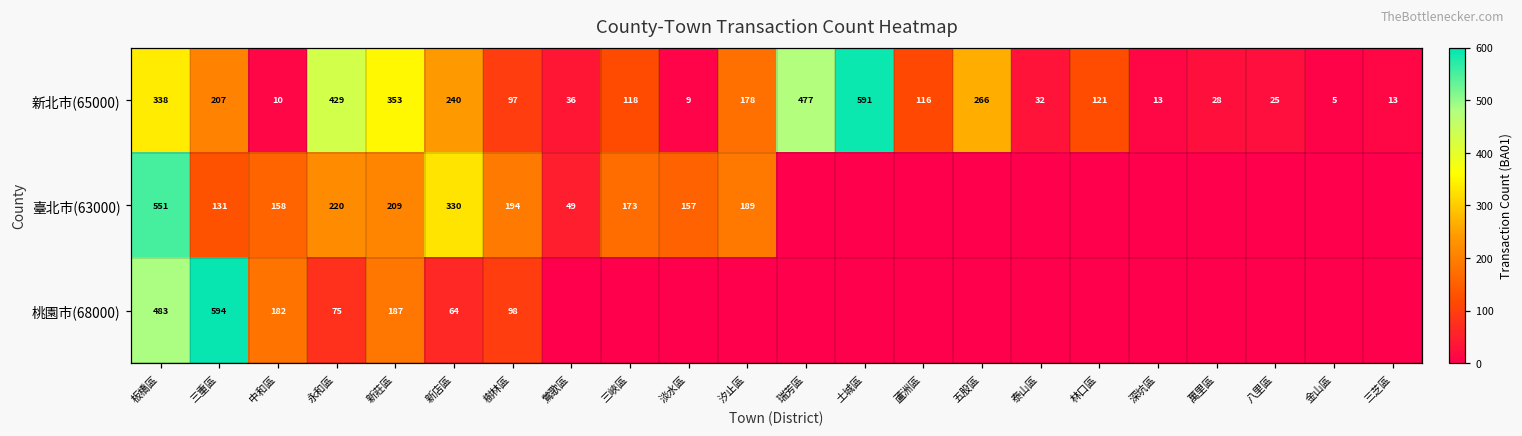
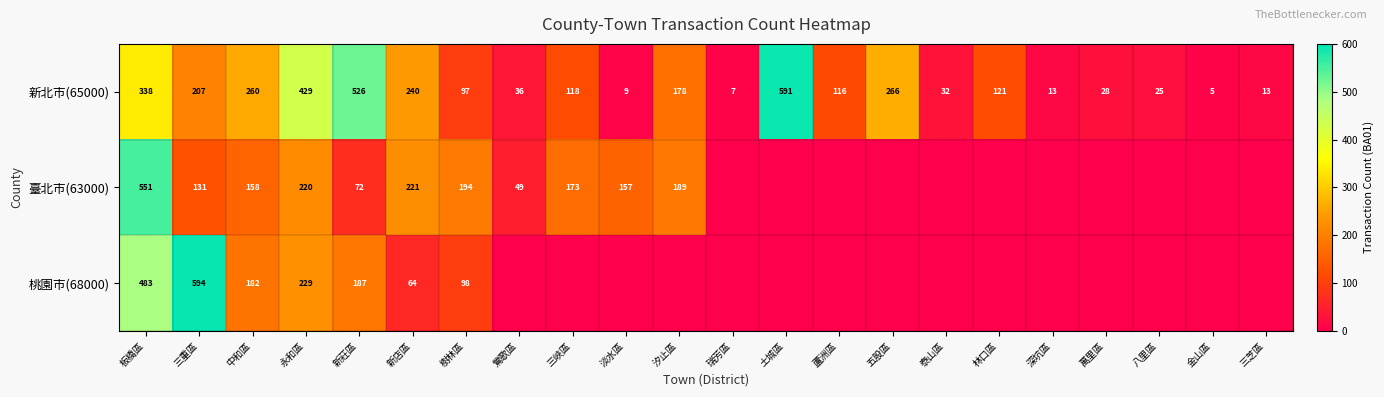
  {
    "新北市(65000)": {
      "板橋區": 338,
      "三重區": 207,
-     "中和區": 10,
+     "中和區": 260,
      "永和區": 429,
-     "新莊區": 353,
+     "新莊區": 526,
      "新店區": 240,
      "樹林區": 97,
      "鶯歌區": 36,
      "三峽區": 118,
      "淡水區": 9,
      "汐止區": 178,
-     "瑞芳區": 477,
+     "瑞芳區": 7,
      "土城區": 591,
      "蘆洲區": 116,
      "五股區": 266,
      "泰山區": 32,
      "林口區": 121,
      "深坑區": 13,
      "萬里區": 28,
      "八里區": 25,
      "金山區": 5,
      "三芝區": 13
    },
    "臺北市(63000)": {
      "板橋區": 551,
      "三重區": 131,
      "中和區": 158,
      "永和區": 220,
-     "新莊區": 209,
-     "新店區": 330,
+     "新莊區": 72,
+     "新店區": 221,
      "樹林區": 194,
      "鶯歌區": 49,
      "三峽區": 173,
      "淡水區": 157,
      "汐止區": 189
    },
    "桃園市(68000)": {
      "板橋區": 483,
      "三重區": 594,
      "中和區": 182,
-     "永和區": 75,
+     "永和區": 229,
      "新莊區": 187,
      "新店區": 64,
      "樹林區": 98
    }
  }
